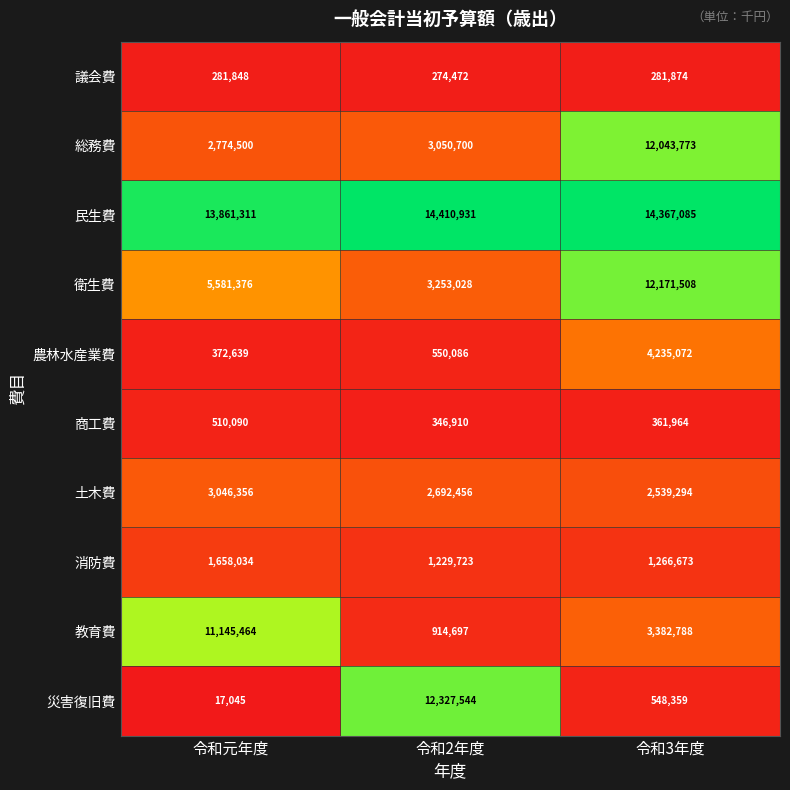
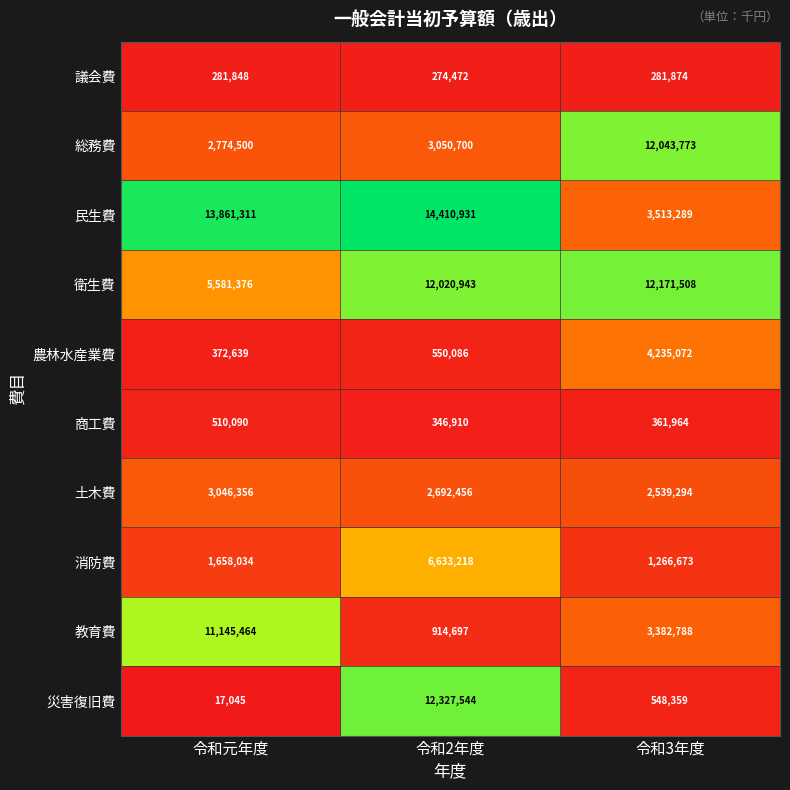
  {
    "議会費": {
      "令和元年度": "281,848",
      "令和2年度": "274,472",
      "令和3年度": "281,874"
    },
    "総務費": {
      "令和元年度": "2,774,500",
      "令和2年度": "3,050,700",
      "令和3年度": "12,043,773"
    },
    "民生費": {
      "令和元年度": "13,861,311",
      "令和2年度": "14,410,931",
-     "令和3年度": "14,367,085"
+     "令和3年度": "3,513,289"
    },
    "衛生費": {
      "令和元年度": "5,581,376",
-     "令和2年度": "3,253,028",
+     "令和2年度": "12,020,943",
      "令和3年度": "12,171,508"
    },
    "農林水産業費": {
      "令和元年度": "372,639",
      "令和2年度": "550,086",
      "令和3年度": "4,235,072"
    },
    "商工費": {
      "令和元年度": "510,090",
      "令和2年度": "346,910",
      "令和3年度": "361,964"
    },
    "土木費": {
      "令和元年度": "3,046,356",
      "令和2年度": "2,692,456",
      "令和3年度": "2,539,294"
    },
    "消防費": {
      "令和元年度": "1,658,034",
-     "令和2年度": "1,229,723",
+     "令和2年度": "6,633,218",
      "令和3年度": "1,266,673"
    },
    "教育費": {
      "令和元年度": "11,145,464",
      "令和2年度": "914,697",
      "令和3年度": "3,382,788"
    },
    "災害復旧費": {
      "令和元年度": "17,045",
      "令和2年度": "12,327,544",
      "令和3年度": "548,359"
    }
  }
